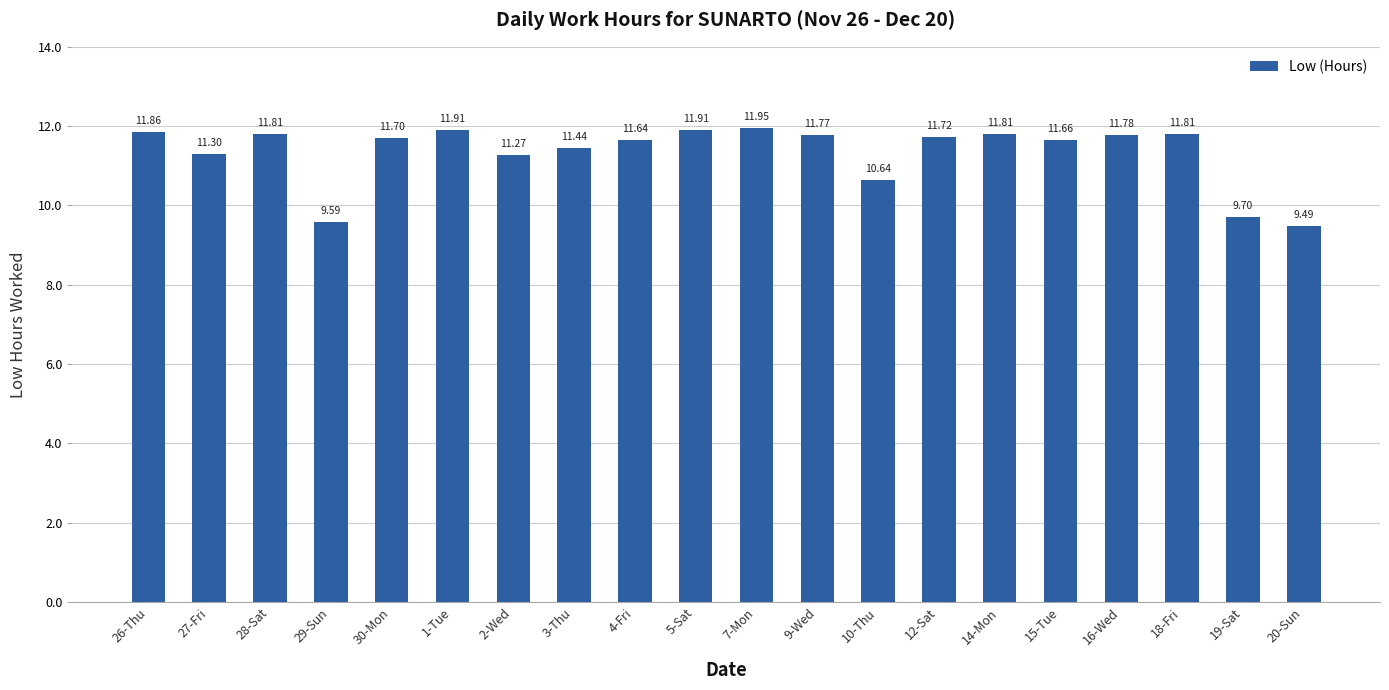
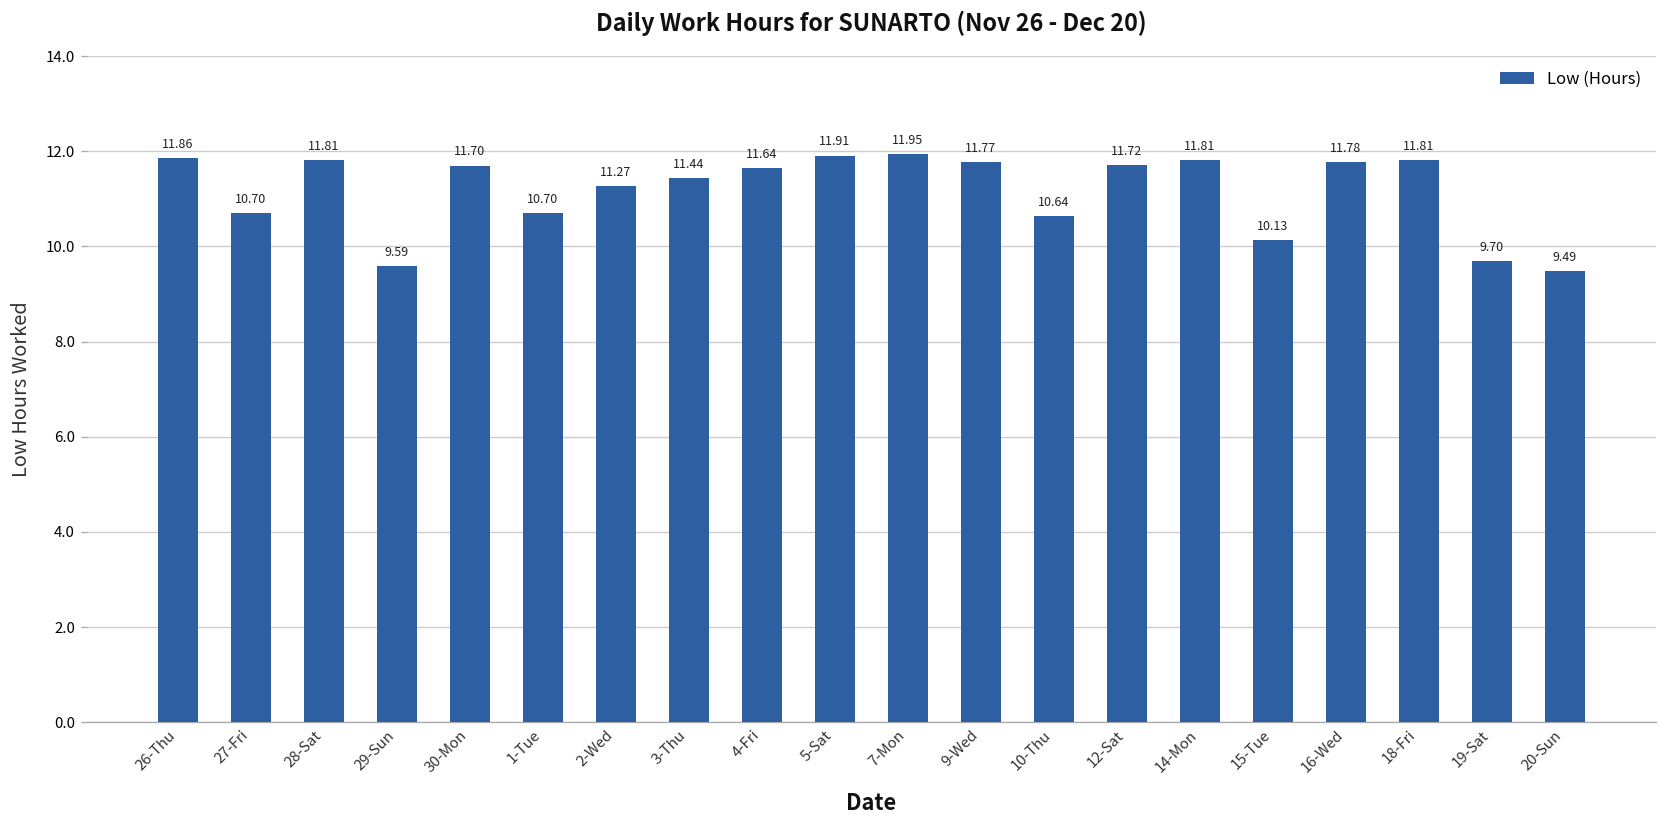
  {
    "26-Thu": 11.86,
-   "27-Fri": 11.30,
+   "27-Fri": 10.70,
    "28-Sat": 11.81,
    "29-Sun": 9.59,
    "30-Mon": 11.70,
-   "1-Tue": 11.91,
+   "1-Tue": 10.70,
    "2-Wed": 11.27,
    "3-Thu": 11.44,
    "4-Fri": 11.64,
    "5-Sat": 11.91,
    "7-Mon": 11.95,
    "9-Wed": 11.77,
    "10-Thu": 10.64,
    "12-Sat": 11.72,
    "14-Mon": 11.81,
-   "15-Tue": 11.66,
+   "15-Tue": 10.13,
    "16-Wed": 11.78,
    "18-Fri": 11.81,
    "19-Sat": 9.70,
    "20-Sun": 9.49
  }
